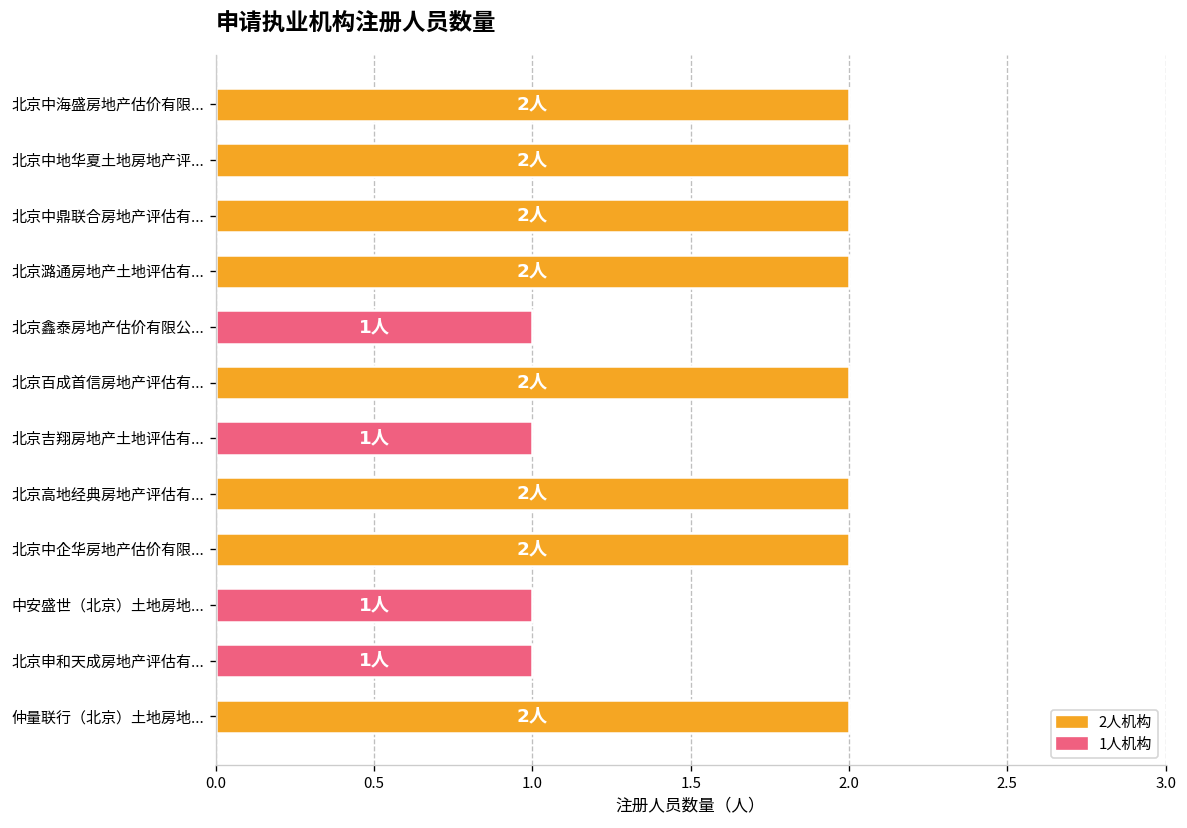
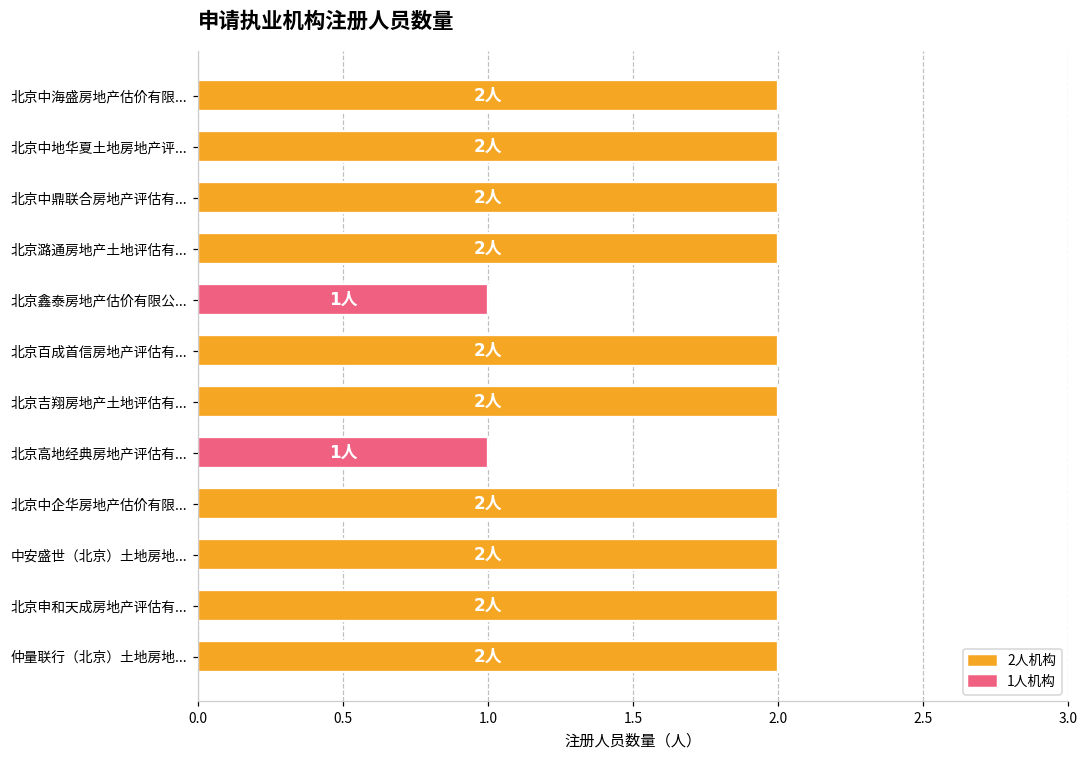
  {
    "北京中海盛房地产估价有限...": "2人",
    "北京中地华夏土地房地产评...": "2人",
    "北京中鼎联合房地产评估有...": "2人",
    "北京潞通房地产土地评估有...": "2人",
    "北京鑫泰房地产估价有限公...": "1人",
    "北京百成首信房地产评估有...": "2人",
-   "北京吉翔房地产土地评估有...": "1人",
-   "北京高地经典房地产评估有...": "2人",
+   "北京吉翔房地产土地评估有...": "2人",
+   "北京高地经典房地产评估有...": "1人",
    "北京中企华房地产估价有限...": "2人",
-   "中安盛世（北京）土地房地...": "1人",
-   "北京申和天成房地产评估有...": "1人",
+   "中安盛世（北京）土地房地...": "2人",
+   "北京申和天成房地产评估有...": "2人",
    "仲量联行（北京）土地房地...": "2人"
  }
